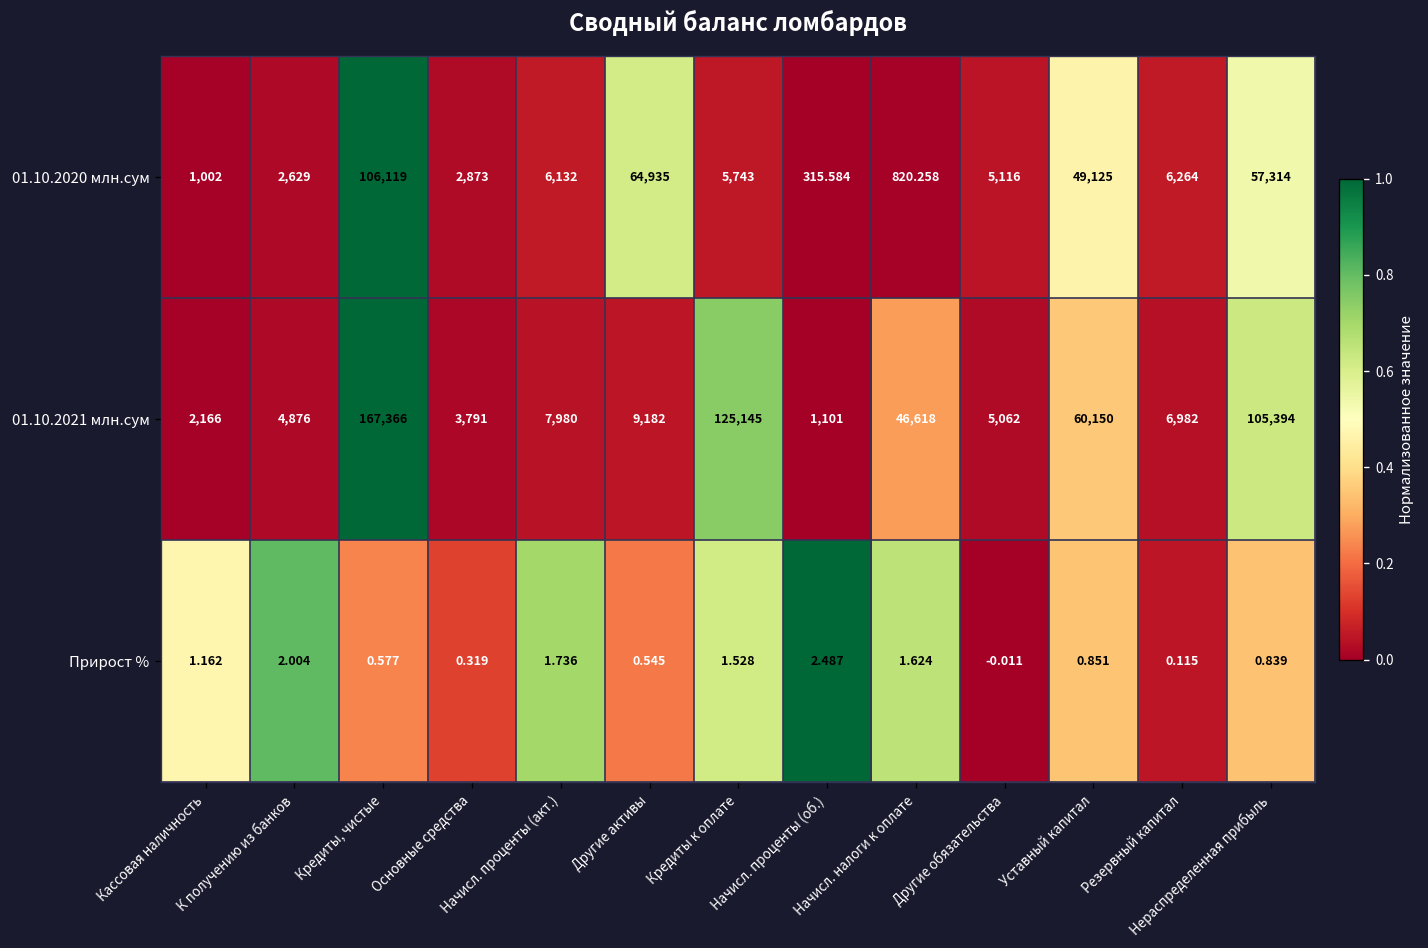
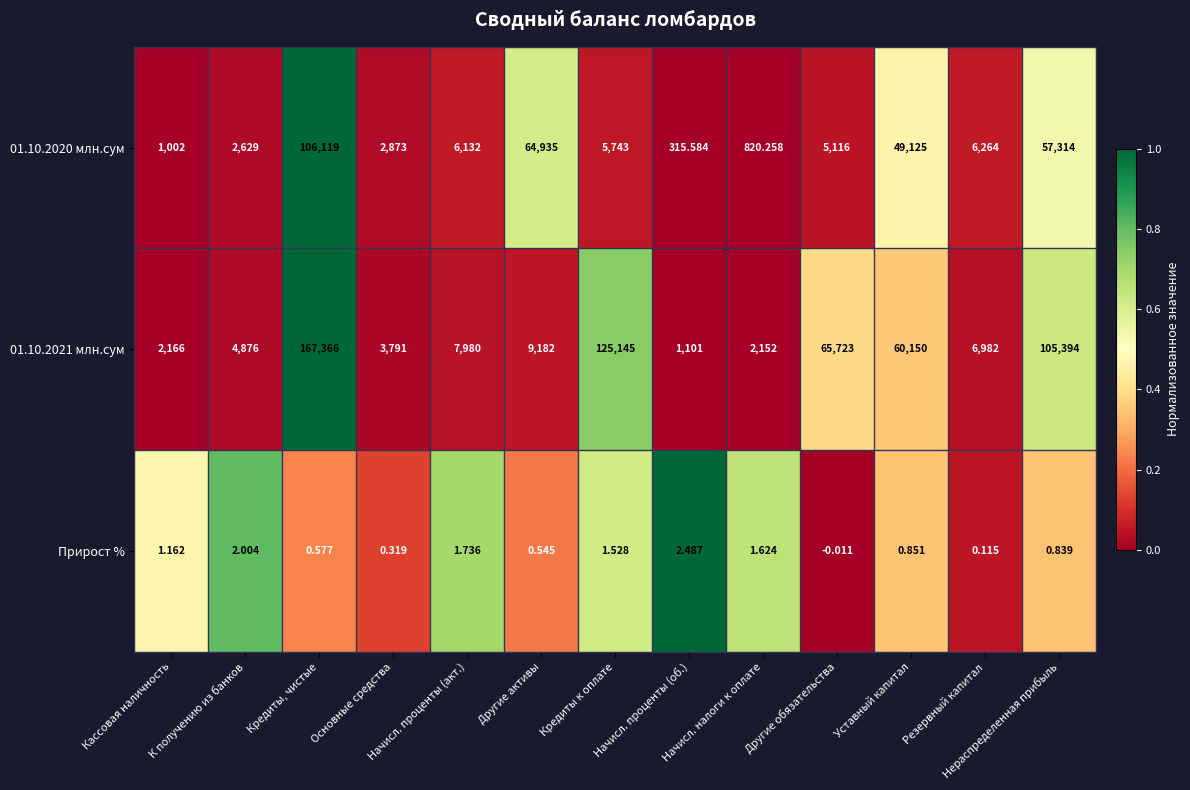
  {
    "01.10.2020 млн.сум": {
      "Кассовая наличность": "1,002",
      "К получению из банков": "2,629",
      "Кредиты, чистые": "106,119",
      "Основные средства": "2,873",
      "Начисл. проценты (акт.)": "6,132",
      "Другие активы": "64,935",
      "Кредиты к оплате": "5,743",
      "Начисл. проценты (об.)": "315.584",
      "Начисл. налоги к оплате": "820.258",
      "Другие обязательства": "5,116",
      "Уставный капитал": "49,125",
      "Резервный капитал": "6,264",
      "Нераспределенная прибыль": "57,314"
    },
    "01.10.2021 млн.сум": {
      "Кассовая наличность": "2,166",
      "К получению из банков": "4,876",
      "Кредиты, чистые": "167,366",
      "Основные средства": "3,791",
      "Начисл. проценты (акт.)": "7,980",
      "Другие активы": "9,182",
      "Кредиты к оплате": "125,145",
      "Начисл. проценты (об.)": "1,101",
-     "Начисл. налоги к оплате": "46,618",
-     "Другие обязательства": "5,062",
+     "Начисл. налоги к оплате": "2,152",
+     "Другие обязательства": "65,723",
      "Уставный капитал": "60,150",
      "Резервный капитал": "6,982",
      "Нераспределенная прибыль": "105,394"
    },
    "Прирост %": {
      "Кассовая наличность": "1.162",
      "К получению из банков": "2.004",
      "Кредиты, чистые": "0.577",
      "Основные средства": "0.319",
      "Начисл. проценты (акт.)": "1.736",
      "Другие активы": "0.545",
      "Кредиты к оплате": "1.528",
      "Начисл. проценты (об.)": "2.487",
      "Начисл. налоги к оплате": "1.624",
      "Другие обязательства": "-0.011",
      "Уставный капитал": "0.851",
      "Резервный капитал": "0.115",
      "Нераспределенная прибыль": "0.839"
    }
  }
